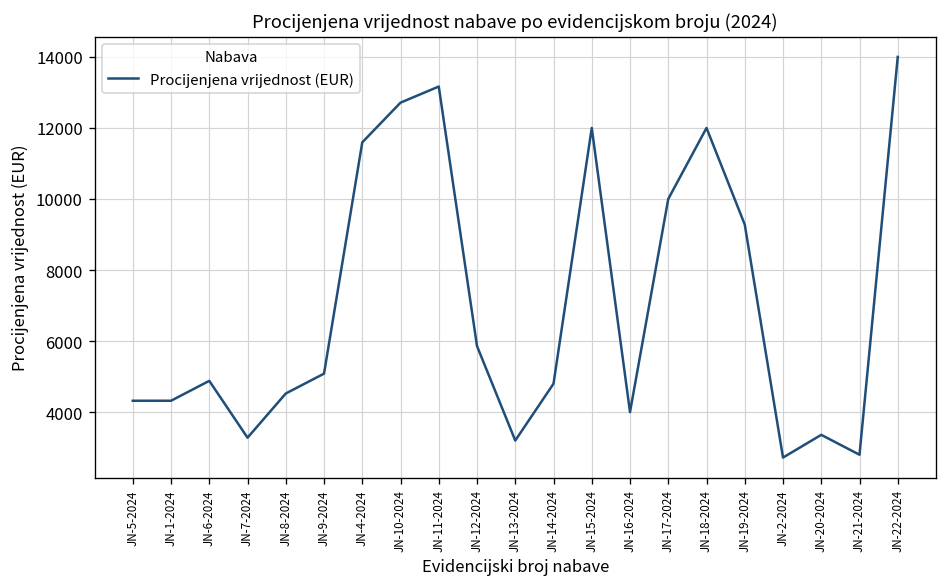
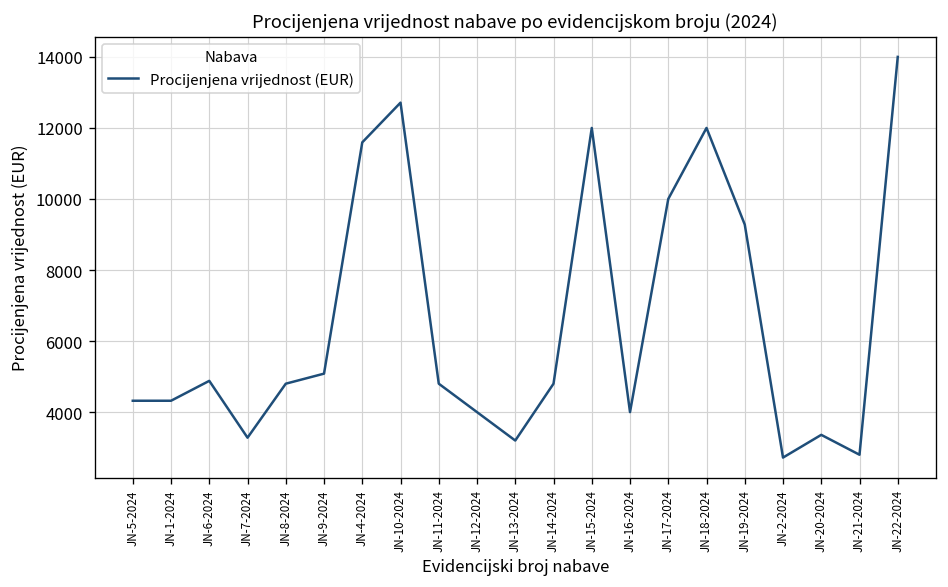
  {
    "JN-5-2024": 4300,
    "JN-1-2024": 4300,
    "JN-6-2024": 4900,
    "JN-7-2024": 3300,
-   "JN-8-2024": 4500,
+   "JN-8-2024": 4800,
    "JN-9-2024": 5100,
    "JN-4-2024": 11600,
    "JN-10-2024": 12700,
-   "JN-11-2024": 13200,
-   "JN-12-2024": 5900,
+   "JN-11-2024": 4800,
+   "JN-12-2024": 4000,
    "JN-13-2024": 3200,
    "JN-14-2024": 4800,
    "JN-15-2024": 12000,
    "JN-16-2024": 4000,
    "JN-17-2024": 10000,
    "JN-18-2024": 12000,
    "JN-19-2024": 9300,
    "JN-2-2024": 2700,
    "JN-20-2024": 3400,
    "JN-21-2024": 2800,
    "JN-22-2024": 14000
  }
